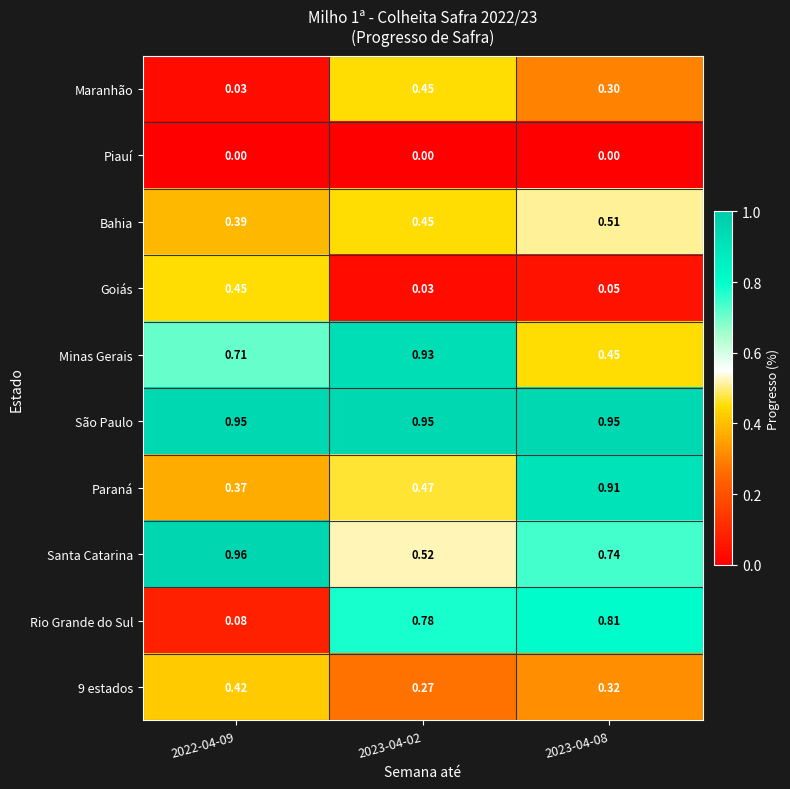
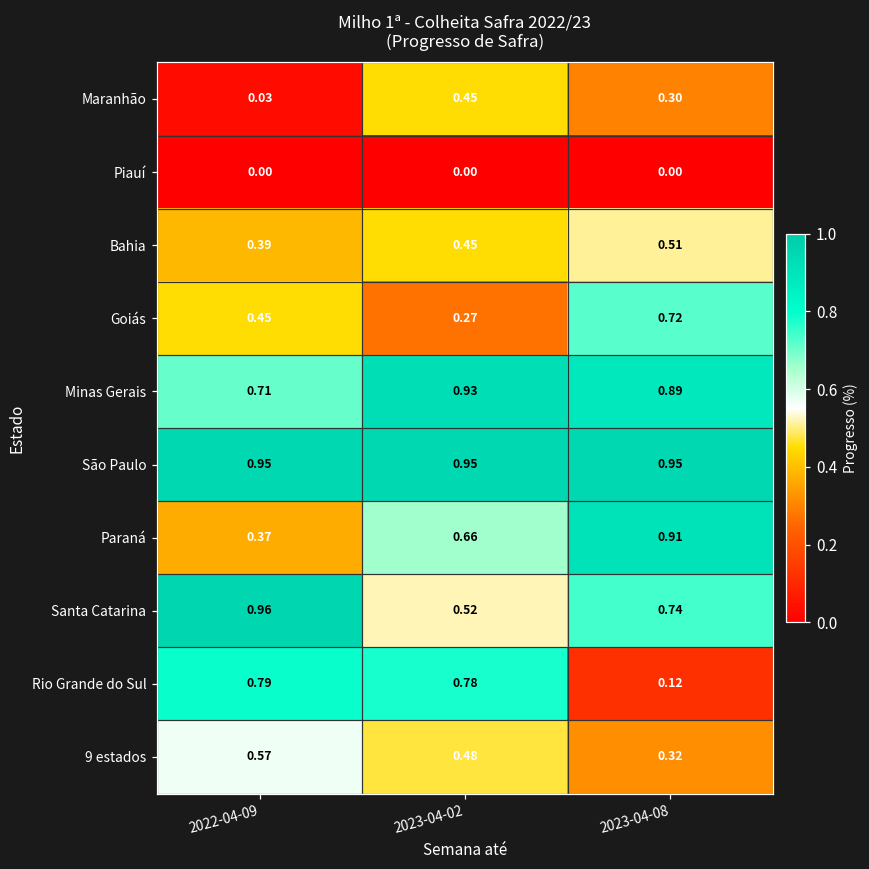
  {
    "Maranhão": {
      "2022-04-09": 0.03,
      "2023-04-02": 0.45,
      "2023-04-08": 0.30
    },
    "Piauí": {
      "2022-04-09": 0.00,
      "2023-04-02": 0.00,
      "2023-04-08": 0.00
    },
    "Bahia": {
      "2022-04-09": 0.39,
      "2023-04-02": 0.45,
      "2023-04-08": 0.51
    },
    "Goiás": {
      "2022-04-09": 0.45,
-     "2023-04-02": 0.03,
-     "2023-04-08": 0.05
+     "2023-04-02": 0.27,
+     "2023-04-08": 0.72
    },
    "Minas Gerais": {
      "2022-04-09": 0.71,
      "2023-04-02": 0.93,
-     "2023-04-08": 0.45
+     "2023-04-08": 0.89
    },
    "São Paulo": {
      "2022-04-09": 0.95,
      "2023-04-02": 0.95,
      "2023-04-08": 0.95
    },
    "Paraná": {
      "2022-04-09": 0.37,
-     "2023-04-02": 0.47,
+     "2023-04-02": 0.66,
      "2023-04-08": 0.91
    },
    "Santa Catarina": {
      "2022-04-09": 0.96,
      "2023-04-02": 0.52,
      "2023-04-08": 0.74
    },
    "Rio Grande do Sul": {
-     "2022-04-09": 0.08,
+     "2022-04-09": 0.79,
      "2023-04-02": 0.78,
-     "2023-04-08": 0.81
+     "2023-04-08": 0.12
    },
    "9 estados": {
-     "2022-04-09": 0.42,
-     "2023-04-02": 0.27,
+     "2022-04-09": 0.57,
+     "2023-04-02": 0.48,
      "2023-04-08": 0.32
    }
  }
